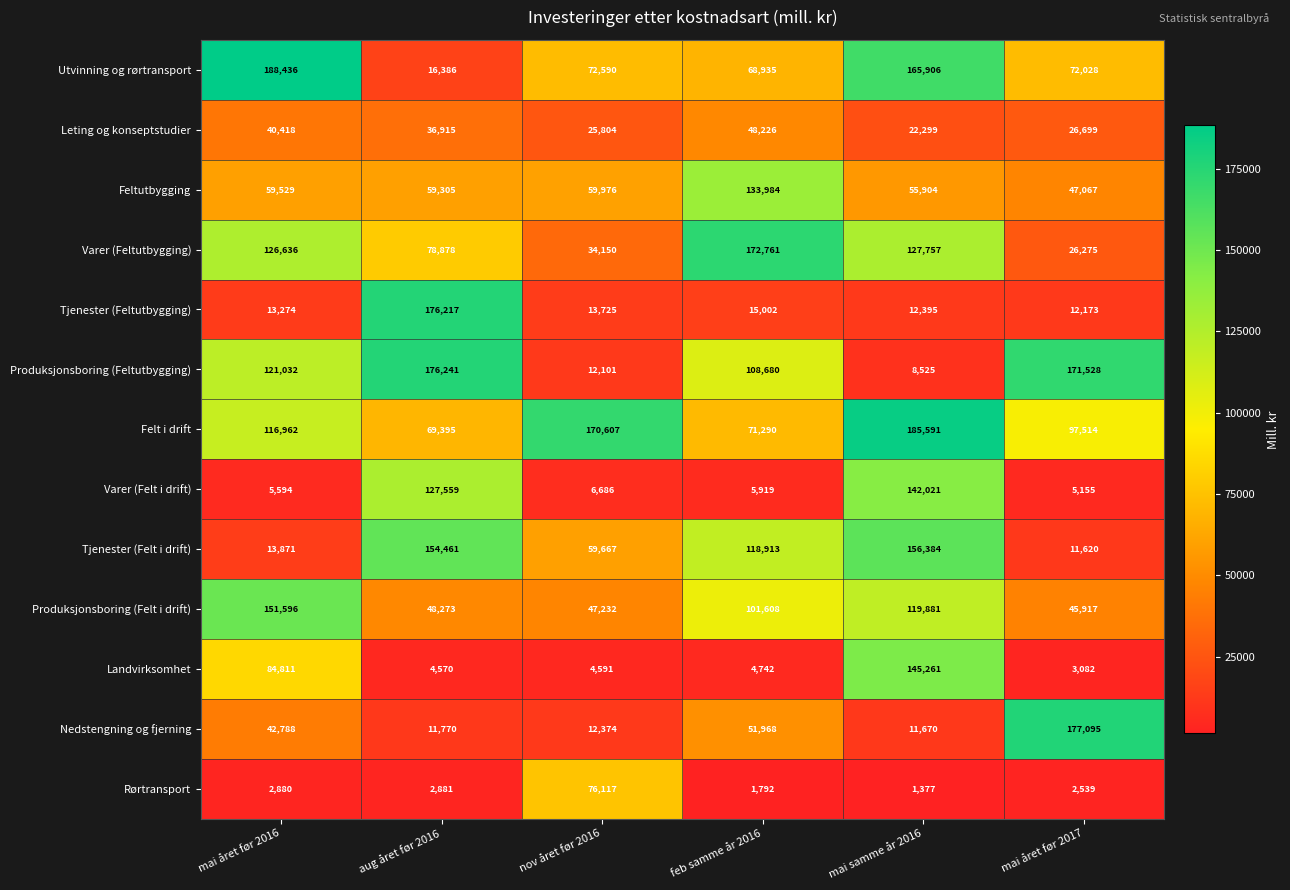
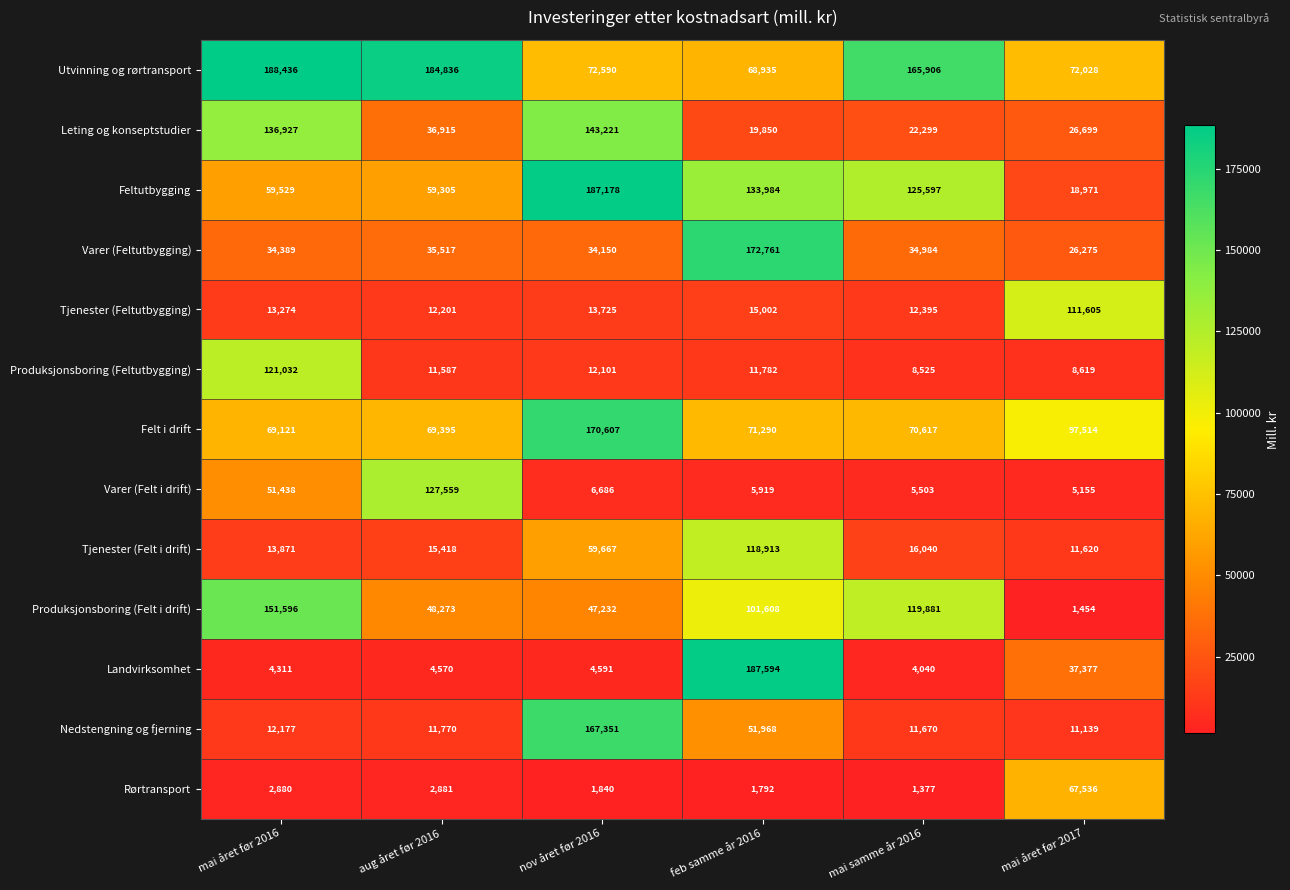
  {
    "Utvinning og rørtransport": {
      "mai året før 2016": "188,436",
-     "aug året før 2016": "16,386",
+     "aug året før 2016": "184,836",
      "nov året før 2016": "72,590",
      "feb samme år 2016": "68,935",
      "mai samme år 2016": "165,906",
      "mai året før 2017": "72,028"
    },
    "Leting og konseptstudier": {
-     "mai året før 2016": "40,418",
+     "mai året før 2016": "136,927",
      "aug året før 2016": "36,915",
-     "nov året før 2016": "25,804",
-     "feb samme år 2016": "48,226",
+     "nov året før 2016": "143,221",
+     "feb samme år 2016": "19,850",
      "mai samme år 2016": "22,299",
      "mai året før 2017": "26,699"
    },
    "Feltutbygging": {
      "mai året før 2016": "59,529",
      "aug året før 2016": "59,305",
-     "nov året før 2016": "59,976",
+     "nov året før 2016": "187,178",
      "feb samme år 2016": "133,984",
-     "mai samme år 2016": "55,904",
-     "mai året før 2017": "47,067"
+     "mai samme år 2016": "125,597",
+     "mai året før 2017": "18,971"
    },
    "Varer (Feltutbygging)": {
-     "mai året før 2016": "126,636",
-     "aug året før 2016": "78,878",
+     "mai året før 2016": "34,389",
+     "aug året før 2016": "35,517",
      "nov året før 2016": "34,150",
      "feb samme år 2016": "172,761",
-     "mai samme år 2016": "127,757",
+     "mai samme år 2016": "34,984",
      "mai året før 2017": "26,275"
    },
    "Tjenester (Feltutbygging)": {
      "mai året før 2016": "13,274",
-     "aug året før 2016": "176,217",
+     "aug året før 2016": "12,201",
      "nov året før 2016": "13,725",
      "feb samme år 2016": "15,002",
      "mai samme år 2016": "12,395",
-     "mai året før 2017": "12,173"
+     "mai året før 2017": "111,605"
    },
    "Produksjonsboring (Feltutbygging)": {
      "mai året før 2016": "121,032",
-     "aug året før 2016": "176,241",
+     "aug året før 2016": "11,587",
      "nov året før 2016": "12,101",
-     "feb samme år 2016": "108,680",
+     "feb samme år 2016": "11,782",
      "mai samme år 2016": "8,525",
-     "mai året før 2017": "171,528"
+     "mai året før 2017": "8,619"
    },
    "Felt i drift": {
-     "mai året før 2016": "116,962",
+     "mai året før 2016": "69,121",
      "aug året før 2016": "69,395",
      "nov året før 2016": "170,607",
      "feb samme år 2016": "71,290",
-     "mai samme år 2016": "185,591",
+     "mai samme år 2016": "70,617",
      "mai året før 2017": "97,514"
    },
    "Varer (Felt i drift)": {
-     "mai året før 2016": "5,594",
+     "mai året før 2016": "51,438",
      "aug året før 2016": "127,559",
      "nov året før 2016": "6,686",
      "feb samme år 2016": "5,919",
-     "mai samme år 2016": "142,021",
+     "mai samme år 2016": "5,503",
      "mai året før 2017": "5,155"
    },
    "Tjenester (Felt i drift)": {
      "mai året før 2016": "13,871",
-     "aug året før 2016": "154,461",
+     "aug året før 2016": "15,418",
      "nov året før 2016": "59,667",
      "feb samme år 2016": "118,913",
-     "mai samme år 2016": "156,384",
+     "mai samme år 2016": "16,040",
      "mai året før 2017": "11,620"
    },
    "Produksjonsboring (Felt i drift)": {
      "mai året før 2016": "151,596",
      "aug året før 2016": "48,273",
      "nov året før 2016": "47,232",
      "feb samme år 2016": "101,608",
      "mai samme år 2016": "119,881",
-     "mai året før 2017": "45,917"
+     "mai året før 2017": "1,454"
    },
    "Landvirksomhet": {
-     "mai året før 2016": "84,811",
+     "mai året før 2016": "4,311",
      "aug året før 2016": "4,570",
      "nov året før 2016": "4,591",
-     "feb samme år 2016": "4,742",
-     "mai samme år 2016": "145,261",
-     "mai året før 2017": "3,082"
+     "feb samme år 2016": "187,594",
+     "mai samme år 2016": "4,040",
+     "mai året før 2017": "37,377"
    },
    "Nedstengning og fjerning": {
-     "mai året før 2016": "42,788",
+     "mai året før 2016": "12,177",
      "aug året før 2016": "11,770",
-     "nov året før 2016": "12,374",
+     "nov året før 2016": "167,351",
      "feb samme år 2016": "51,968",
      "mai samme år 2016": "11,670",
-     "mai året før 2017": "177,095"
+     "mai året før 2017": "11,139"
    },
    "Rørtransport": {
      "mai året før 2016": "2,880",
      "aug året før 2016": "2,881",
-     "nov året før 2016": "76,117",
+     "nov året før 2016": "1,840",
      "feb samme år 2016": "1,792",
      "mai samme år 2016": "1,377",
-     "mai året før 2017": "2,539"
+     "mai året før 2017": "67,536"
    }
  }
